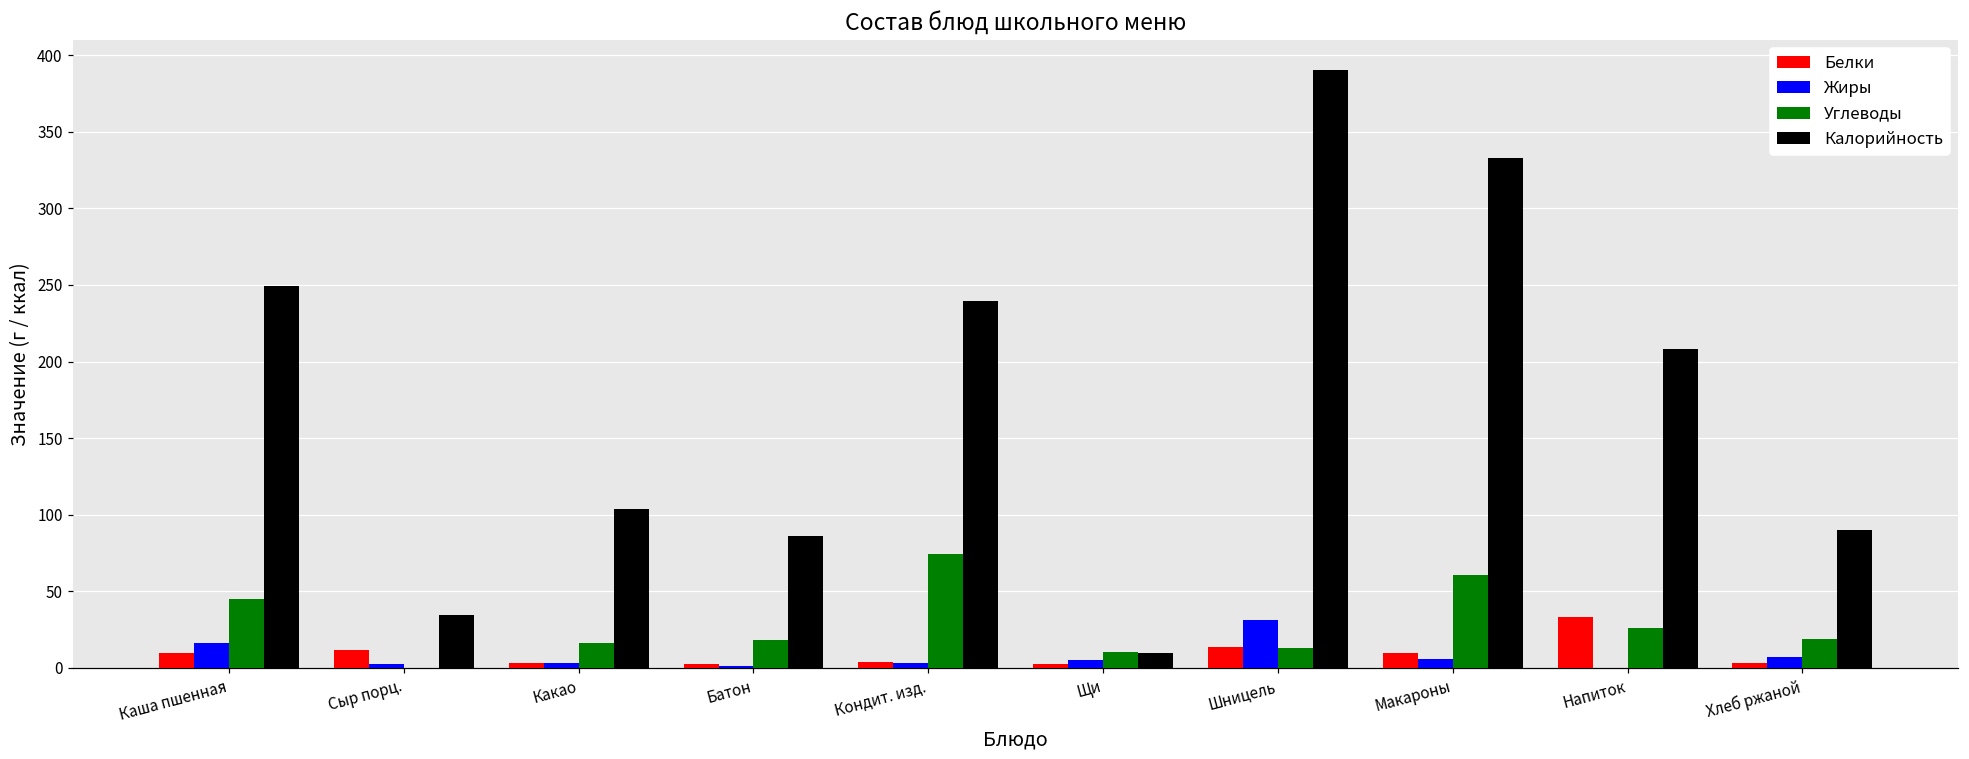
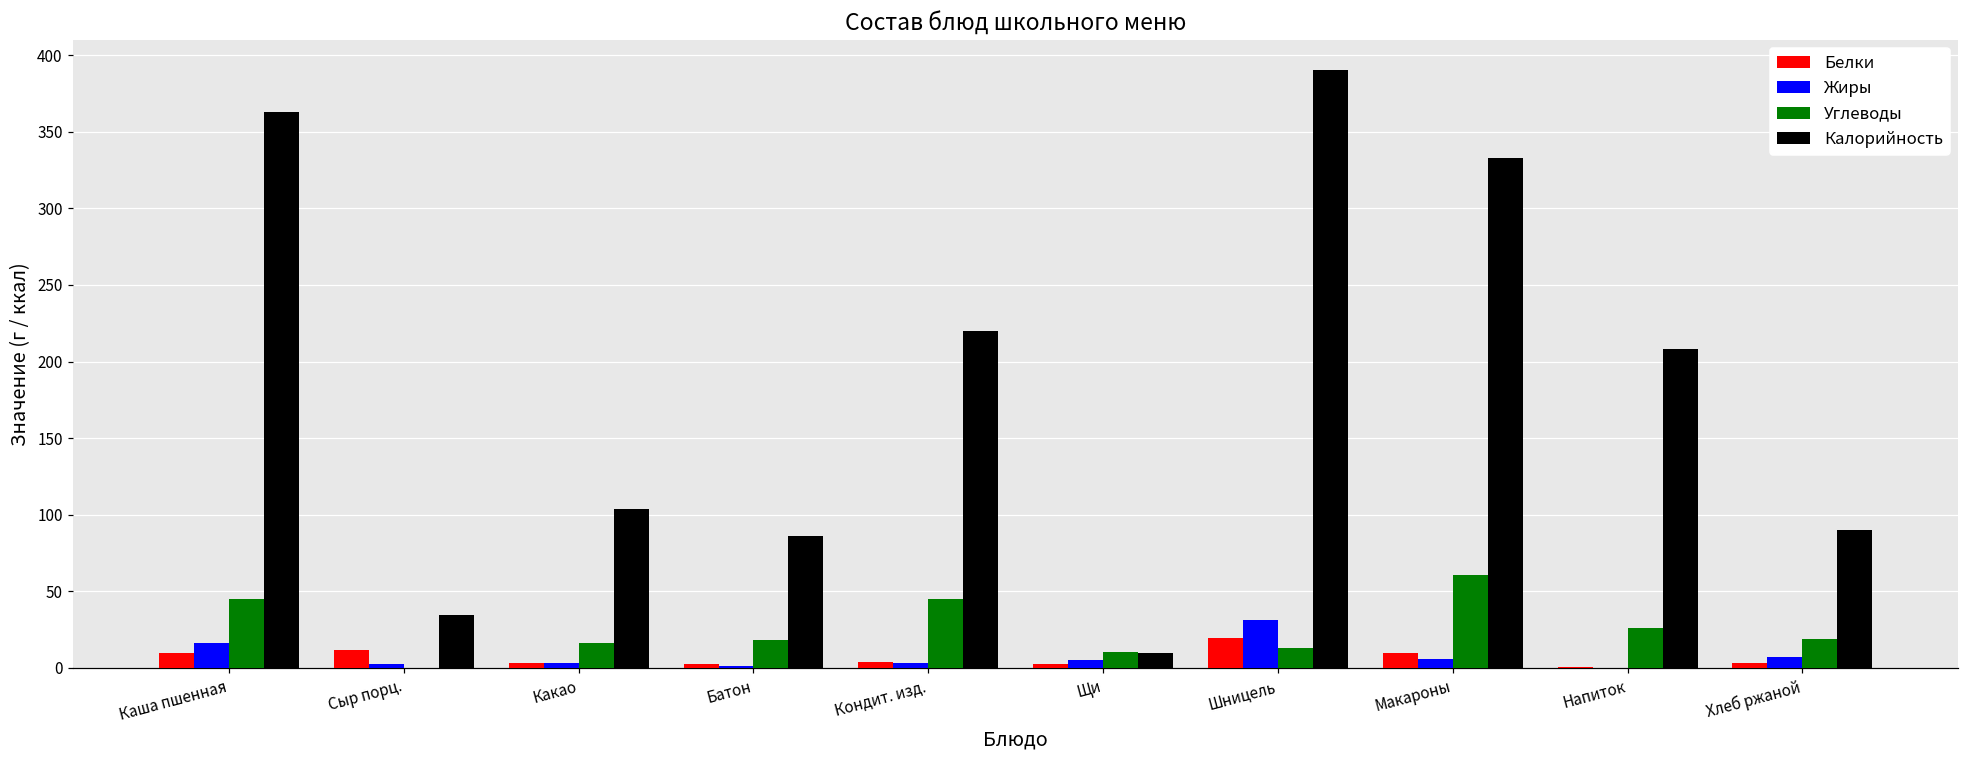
  {
    "Белки": {
      "Каша пшенная": 9,
      "Сыр порц.": 11,
      "Какао": 3,
      "Батон": 3,
      "Кондит. изд.": 4,
      "Щи": 2,
-     "Шницель": 13,
+     "Шницель": 20,
      "Макароны": 10,
-     "Напиток": 33,
+     "Напиток": 0,
      "Хлеб ржаной": 3
    },
    "Жиры": {
      "Каша пшенная": 16,
      "Сыр порц.": 3,
      "Какао": 3,
      "Кондит. изд.": 3,
      "Щи": 5,
      "Шницель": 32,
      "Макароны": 6,
      "Хлеб ржаной": 7
    },
    "Углеводы": {
      "Каша пшенная": 45,
      "Сыр порц.": 0,
      "Какао": 16,
      "Батон": 18,
-     "Кондит. изд.": 74,
+     "Кондит. изд.": 45,
      "Щи": 10,
      "Шницель": 13,
      "Макароны": 61,
      "Напиток": 26,
      "Хлеб ржаной": 19
    },
    "Калорийность": {
-     "Каша пшенная": 250,
+     "Каша пшенная": 363,
      "Сыр порц.": 34,
      "Какао": 104,
      "Батон": 86,
-     "Кондит. изд.": 240,
+     "Кондит. изд.": 220,
      "Щи": 10,
      "Шницель": 391,
      "Макароны": 333,
      "Напиток": 208,
      "Хлеб ржаной": 90
    }
  }
